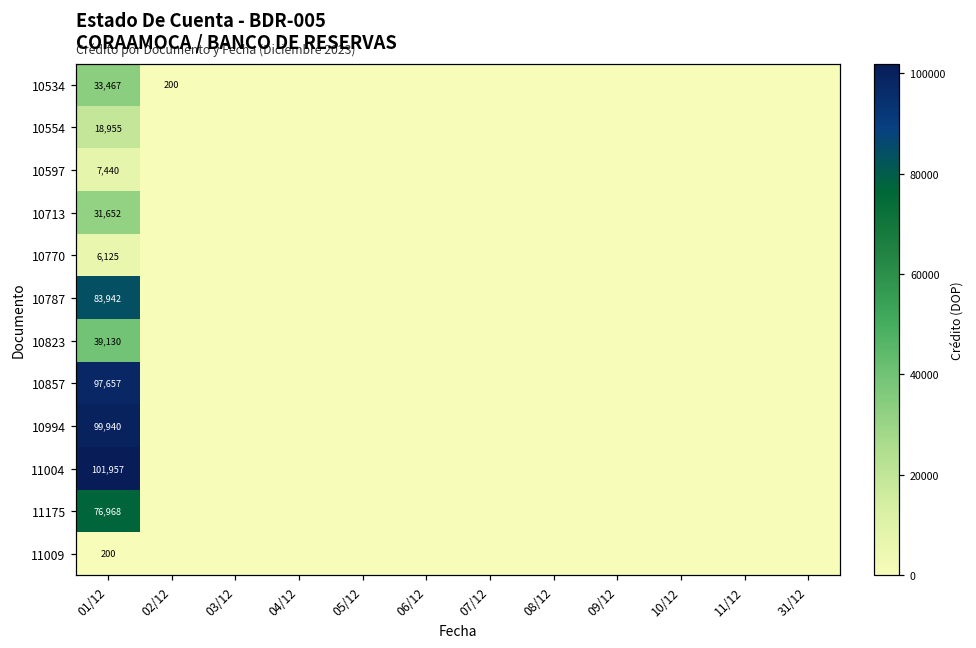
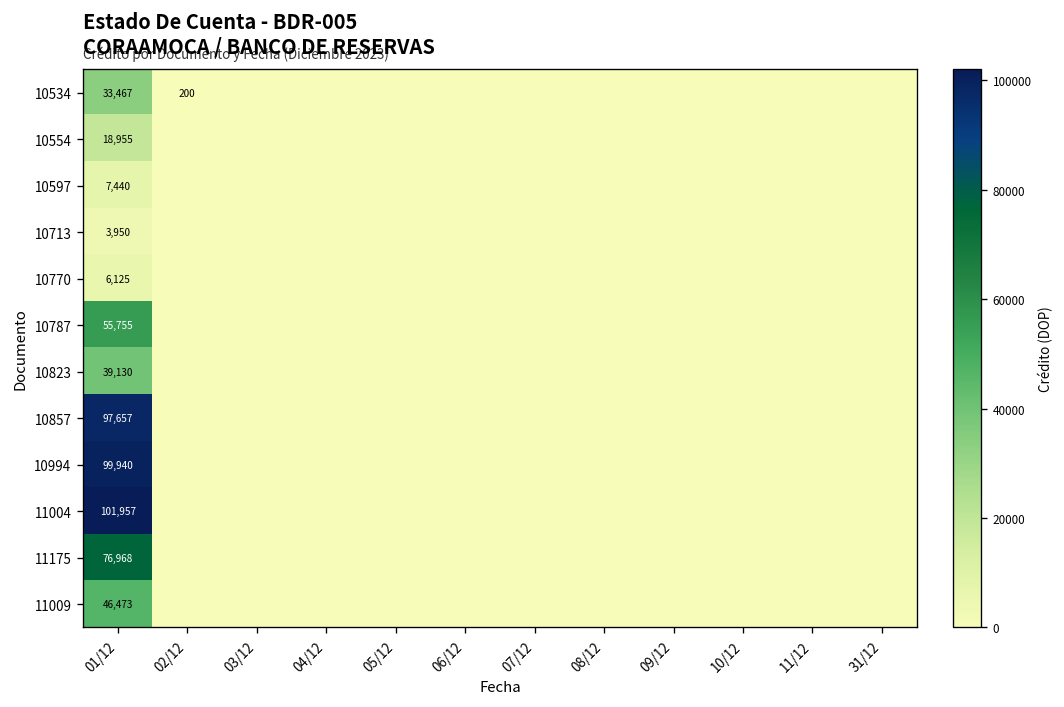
  {
    "10534": {
      "01/12": "33,467",
      "02/12": "200"
    },
    "10554": {
      "01/12": "18,955"
    },
    "10597": {
      "01/12": "7,440"
    },
    "10713": {
-     "01/12": "31,652"
+     "01/12": "3,950"
    },
    "10770": {
      "01/12": "6,125"
    },
    "10787": {
-     "01/12": "83,942"
+     "01/12": "55,755"
    },
    "10823": {
      "01/12": "39,130"
    },
    "10857": {
      "01/12": "97,657"
    },
    "10994": {
      "01/12": "99,940"
    },
    "11004": {
      "01/12": "101,957"
    },
    "11175": {
      "01/12": "76,968"
    },
    "11009": {
-     "01/12": "200"
+     "01/12": "46,473"
    }
  }
